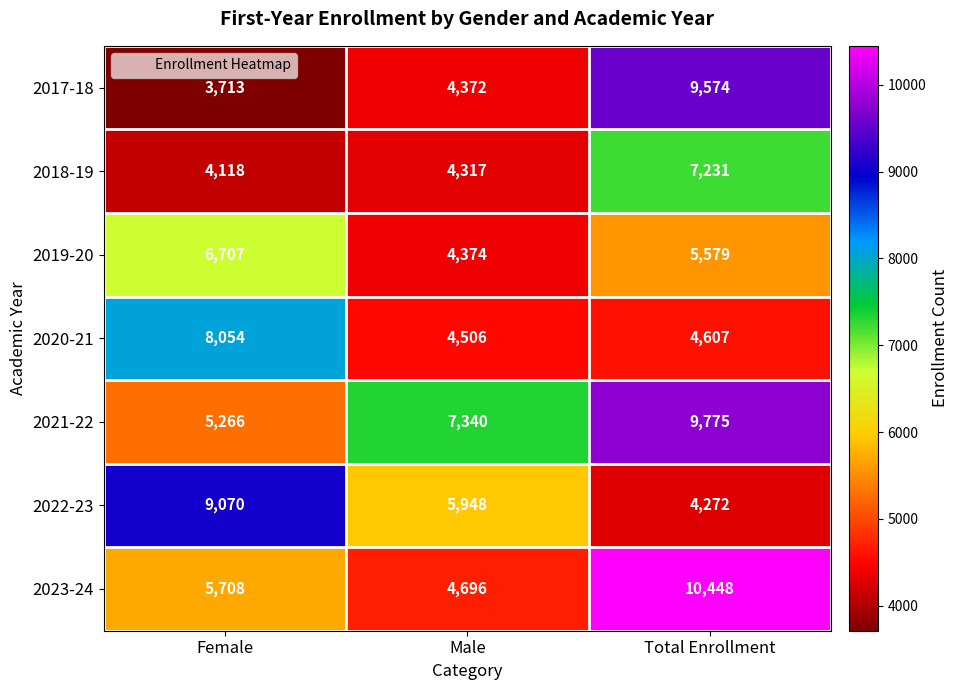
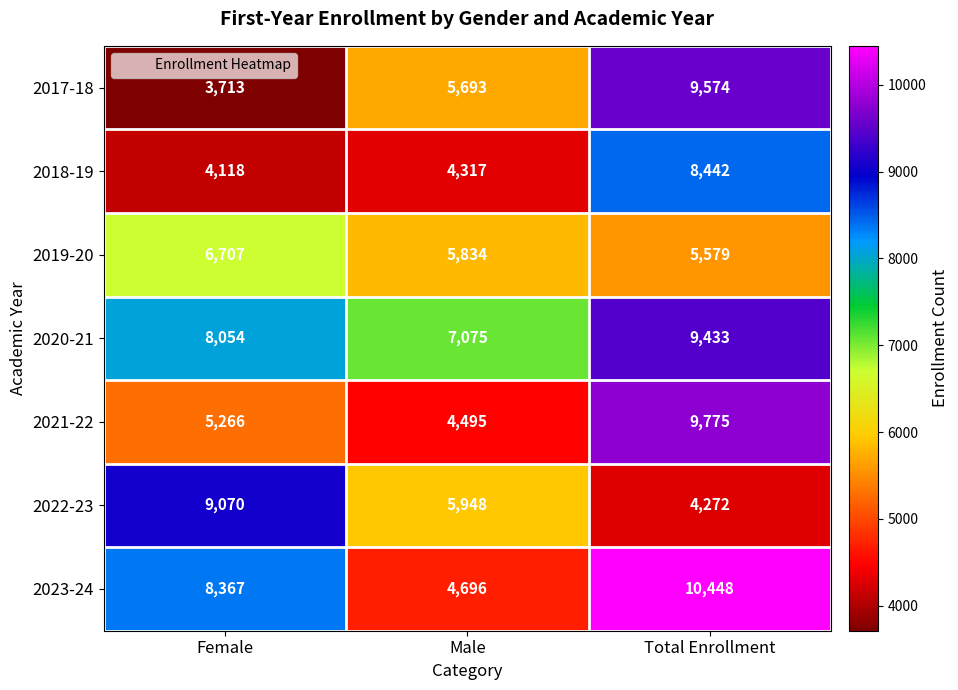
  {
    "2017-18": {
      "Female": "3,713",
-     "Male": "4,372",
+     "Male": "5,693",
      "Total Enrollment": "9,574"
    },
    "2018-19": {
      "Female": "4,118",
      "Male": "4,317",
-     "Total Enrollment": "7,231"
+     "Total Enrollment": "8,442"
    },
    "2019-20": {
      "Female": "6,707",
-     "Male": "4,374",
+     "Male": "5,834",
      "Total Enrollment": "5,579"
    },
    "2020-21": {
      "Female": "8,054",
-     "Male": "4,506",
-     "Total Enrollment": "4,607"
+     "Male": "7,075",
+     "Total Enrollment": "9,433"
    },
    "2021-22": {
      "Female": "5,266",
-     "Male": "7,340",
+     "Male": "4,495",
      "Total Enrollment": "9,775"
    },
    "2022-23": {
      "Female": "9,070",
      "Male": "5,948",
      "Total Enrollment": "4,272"
    },
    "2023-24": {
-     "Female": "5,708",
+     "Female": "8,367",
      "Male": "4,696",
      "Total Enrollment": "10,448"
    }
  }
